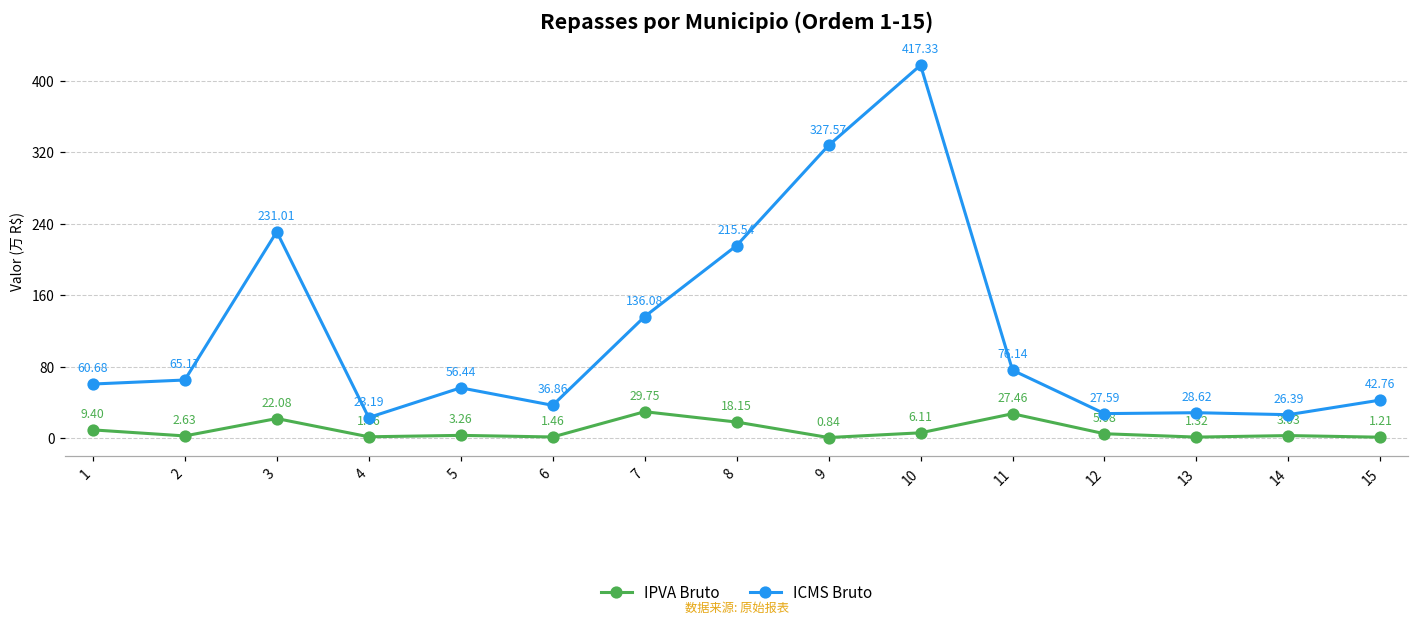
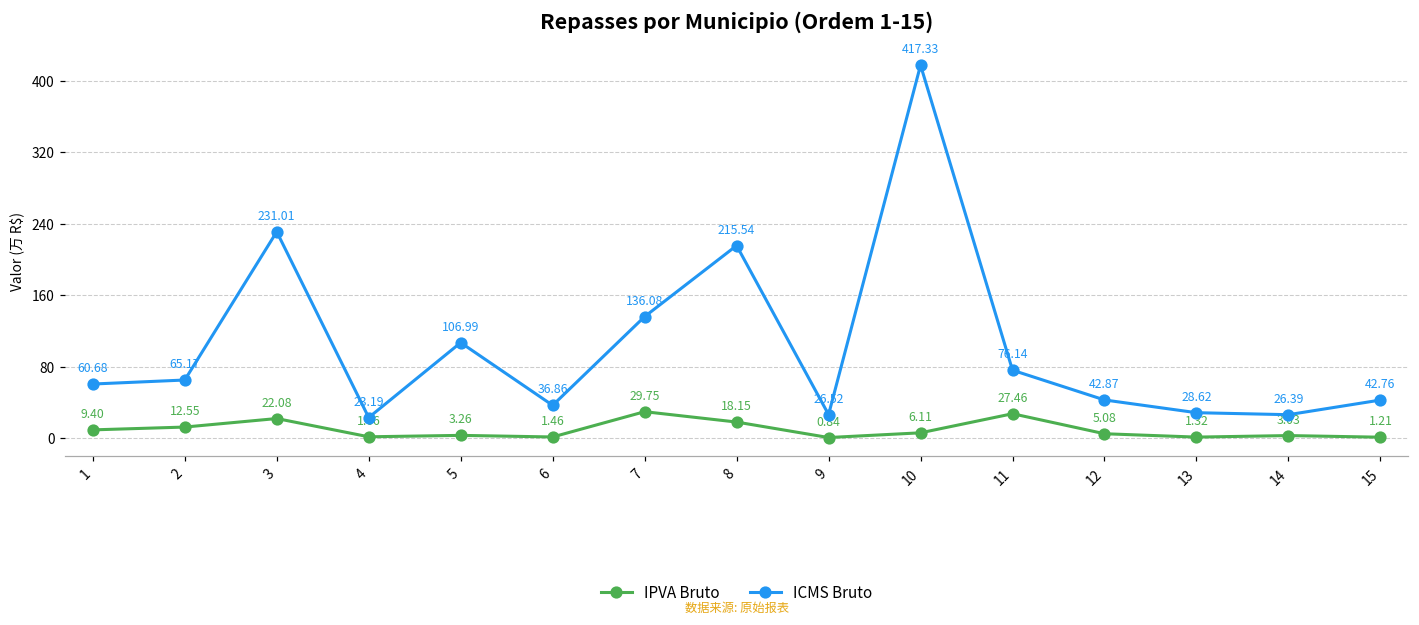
  {
    "IPVA Bruto": {
      "1": 9.40,
-     "2": 2.63,
+     "2": 12.55,
      "3": 22.08,
      "5": 3.26,
      "6": 1.46,
      "7": 29.75,
      "8": 18.15,
      "9": 0.84,
      "10": 6.11,
      "11": 27.46,
      "13": 1.32,
      "15": 1.21
    },
    "ICMS Bruto": {
      "1": 60.68,
      "2": 65.17,
      "3": 231.01,
      "4": 23.19,
-     "5": 56.44,
+     "5": 106.99,
      "6": 36.86,
      "7": 136.08,
      "8": 215.54,
-     "9": 327.57,
+     "9": 26.52,
      "10": 417.33,
      "11": 76.14,
-     "12": 27.59,
+     "12": 42.87,
      "13": 28.62,
      "14": 26.39,
      "15": 42.76
    }
  }
